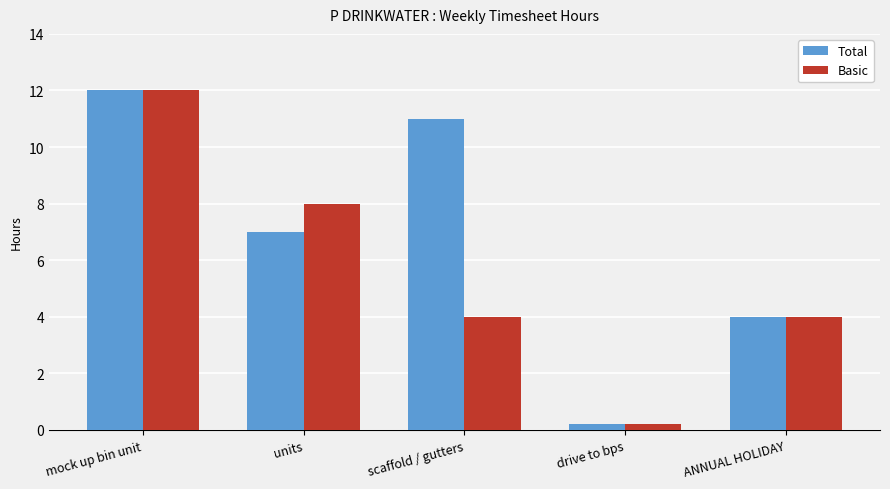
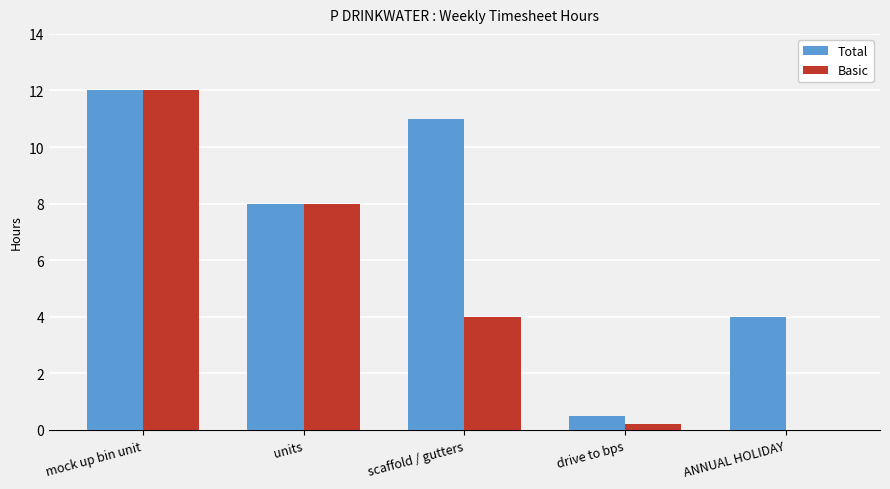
  {
    "Total": {
      "mock up bin unit": 12.0,
-     "units": 7,
+     "units": 8,
      "scaffold / gutters": 11.0,
-     "drive to bps": 0.2,
+     "drive to bps": 0.5,
      "ANNUAL HOLIDAY": 4.0
    },
    "Basic": {
      "mock up bin unit": 12,
      "units": 8,
      "scaffold / gutters": 4,
      "drive to bps": 0.2,
-     "ANNUAL HOLIDAY": 4
+     "ANNUAL HOLIDAY": 0
    }
  }
